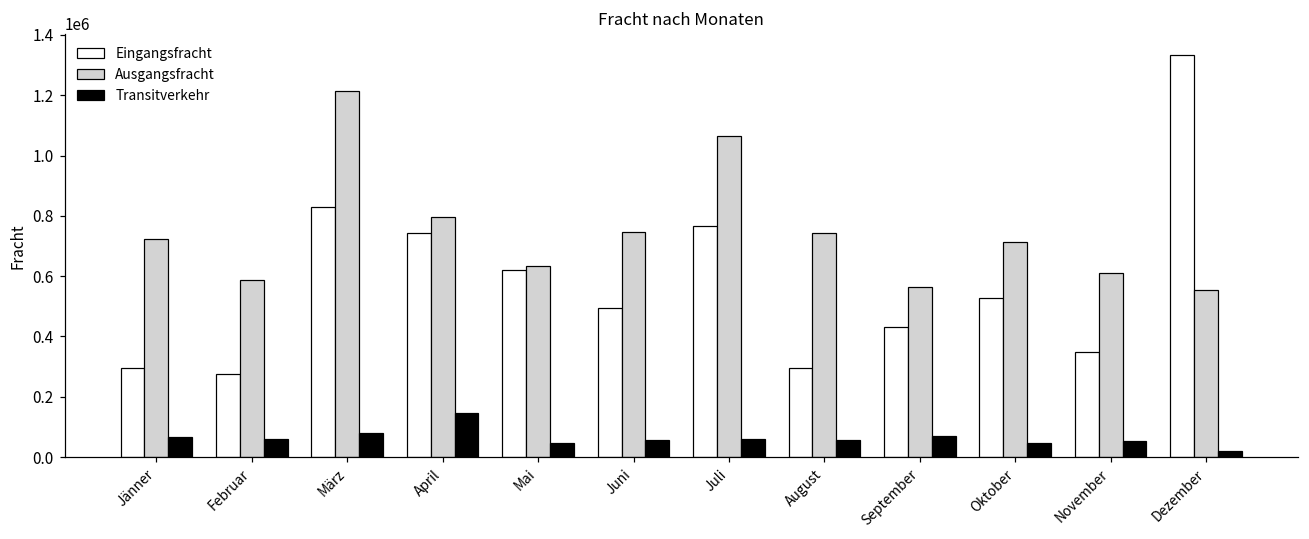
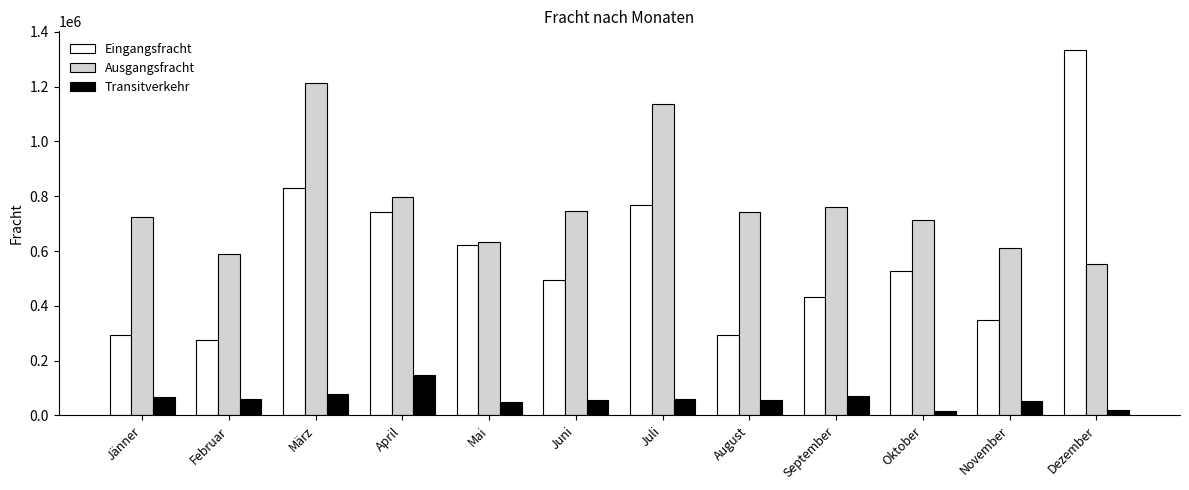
  {
    "Eingangsfracht": {
      "Jänner": 290000,
      "Februar": 270000,
      "März": 830000,
      "April": 740000,
      "Mai": 620000,
      "Juni": 490000,
      "Juli": 770000,
      "August": 290000,
      "September": 430000,
      "Oktober": 530000,
      "November": 350000,
      "Dezember": 1330000
    },
    "Ausgangsfracht": {
      "Jänner": 720000,
      "Februar": 590000,
      "März": 1210000,
      "April": 800000,
      "Mai": 630000,
      "Juni": 750000,
-     "Juli": 1070000,
+     "Juli": 1140000,
      "August": 740000,
-     "September": 570000,
+     "September": 760000,
      "Oktober": 710000,
      "November": 610000,
      "Dezember": 550000
    },
    "Transitverkehr": {
      "Jänner": 70000,
      "Februar": 60000,
      "März": 80000,
      "April": 150000,
      "Mai": 50000,
      "Juni": 60000,
      "Juli": 60000,
      "August": 60000,
      "September": 70000,
-     "Oktober": 50000,
+     "Oktober": 10000,
      "November": 50000,
      "Dezember": 20000
    }
  }
